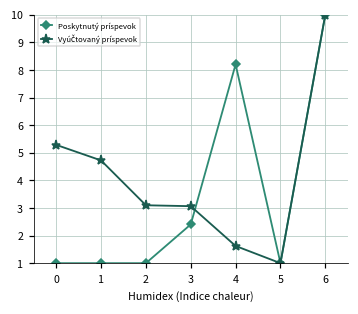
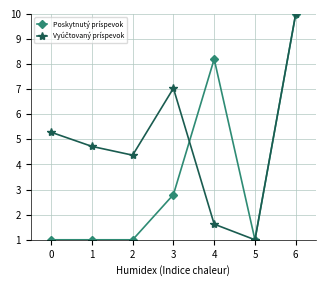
  {
    "Poskytnutý príspevok": {
      "0": 1.0,
      "1": 1.0,
      "2": 1.0,
-     "3": 2.4,
+     "3": 2.8,
      "4": 8.2
    },
    "Vyúčtovaný príspevok": {
      "0": 5.3,
      "1": 4.7,
-     "2": 3.1,
-     "3": 3.1,
+     "2": 4.4,
+     "3": 7.0,
      "4": 1.6
    }
  }
